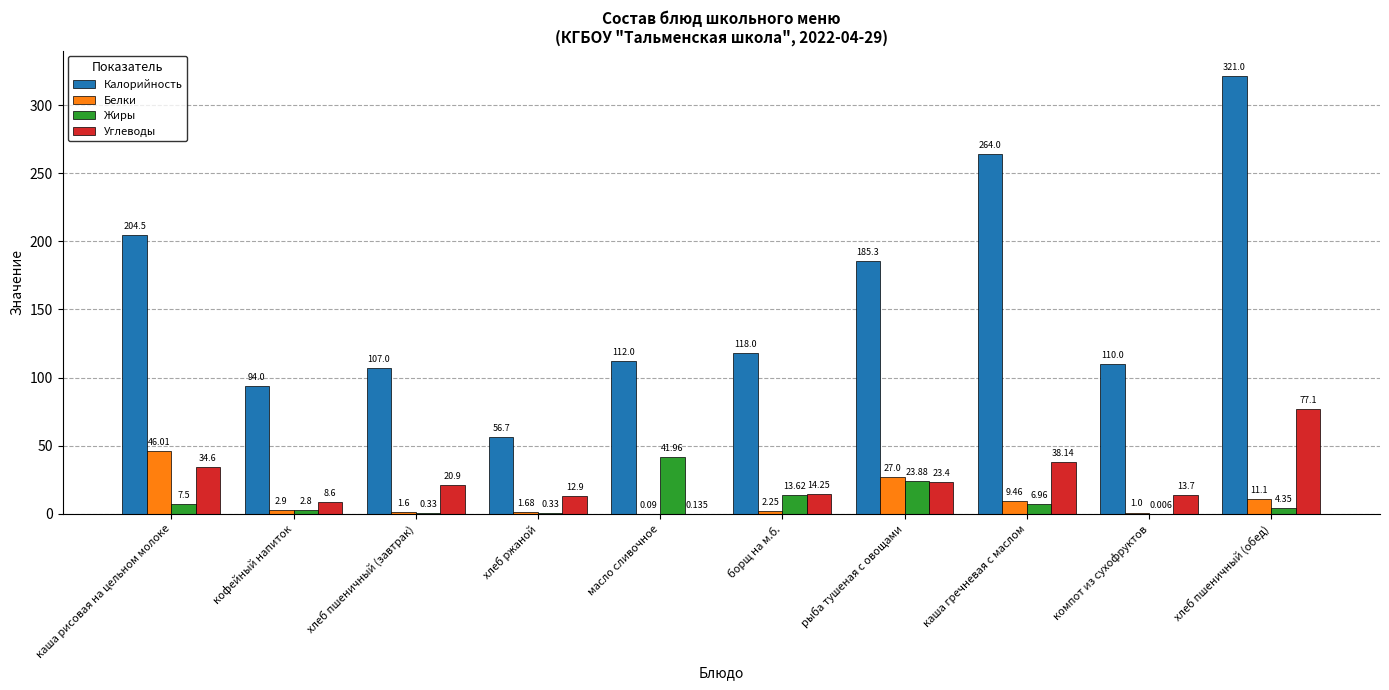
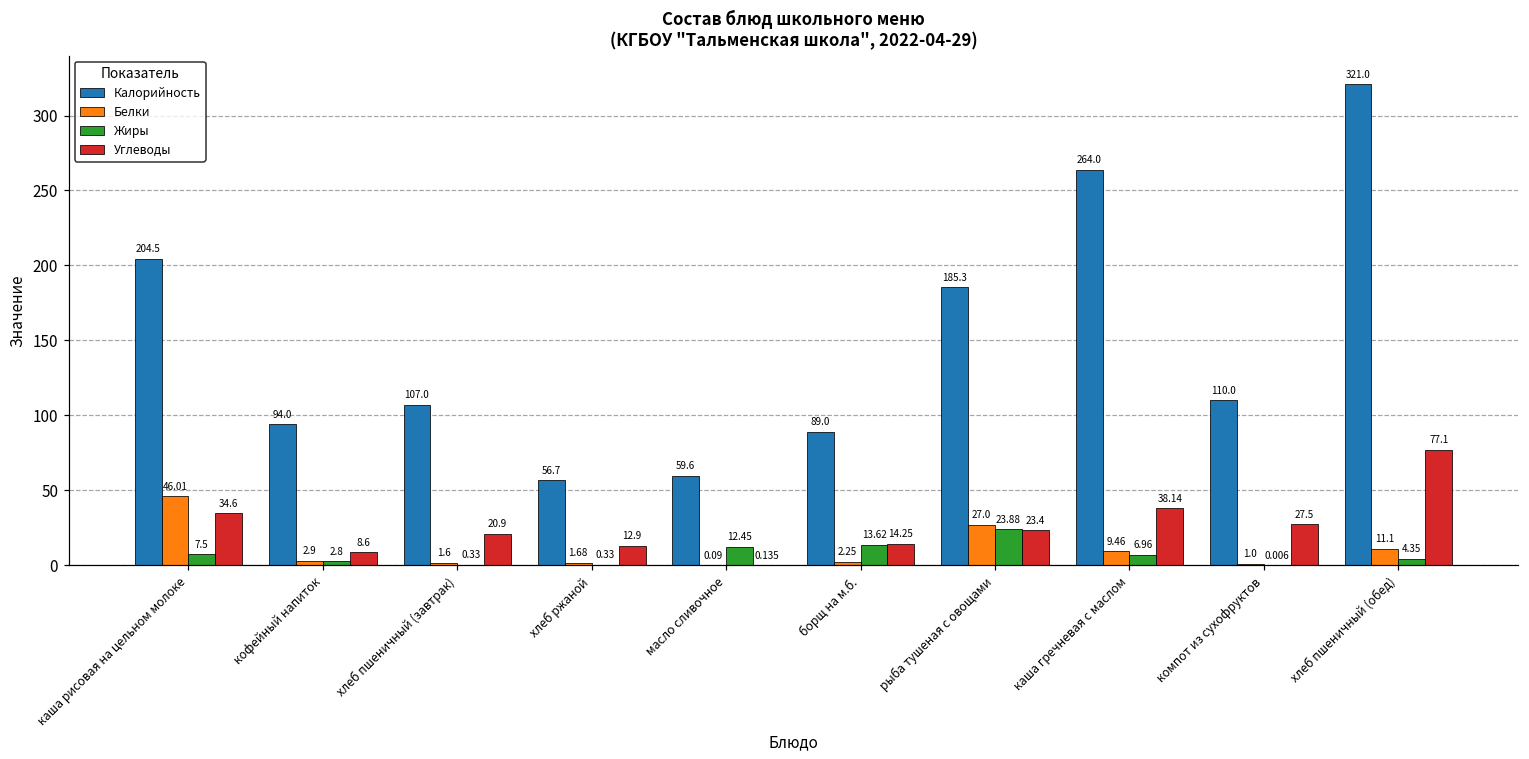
  {
    "Калорийность": {
      "каша рисовая на цельном молоке": 204.5,
      "кофейный напиток": 94.0,
      "хлеб пшеничный (завтрак)": 107.0,
      "хлеб ржаной": 56.7,
-     "масло сливочное": 112.0,
-     "борщ на м.б.": 118.0,
+     "масло сливочное": 59.6,
+     "борщ на м.б.": 89.0,
      "рыба тушеная с овощами": 185.3,
      "каша гречневая с маслом": 264.0,
      "компот из сухофруктов": 110.0,
      "хлеб пшеничный (обед)": 321.0
    },
    "Белки": {
      "каша рисовая на цельном молоке": 46.01,
      "кофейный напиток": 2.9,
      "хлеб пшеничный (завтрак)": 1.6,
      "хлеб ржаной": 1.68,
      "масло сливочное": 0.09,
      "борщ на м.б.": 2.25,
      "рыба тушеная с овощами": 27.0,
      "каша гречневая с маслом": 9.46,
      "компот из сухофруктов": 1.0,
      "хлеб пшеничный (обед)": 11.1
    },
    "Жиры": {
      "каша рисовая на цельном молоке": 7.5,
      "кофейный напиток": 2.8,
      "хлеб пшеничный (завтрак)": 0.33,
      "хлеб ржаной": 0.33,
-     "масло сливочное": 41.96,
+     "масло сливочное": 12.45,
      "борщ на м.б.": 13.62,
      "рыба тушеная с овощами": 23.88,
      "каша гречневая с маслом": 6.96,
      "компот из сухофруктов": 0.006,
      "хлеб пшеничный (обед)": 4.35
    },
    "Углеводы": {
      "каша рисовая на цельном молоке": 34.6,
      "кофейный напиток": 8.6,
      "хлеб пшеничный (завтрак)": 20.9,
      "хлеб ржаной": 12.9,
      "масло сливочное": 0.135,
      "борщ на м.б.": 14.25,
      "рыба тушеная с овощами": 23.4,
      "каша гречневая с маслом": 38.14,
-     "компот из сухофруктов": 13.7,
+     "компот из сухофруктов": 27.5,
      "хлеб пшеничный (обед)": 77.1
    }
  }
